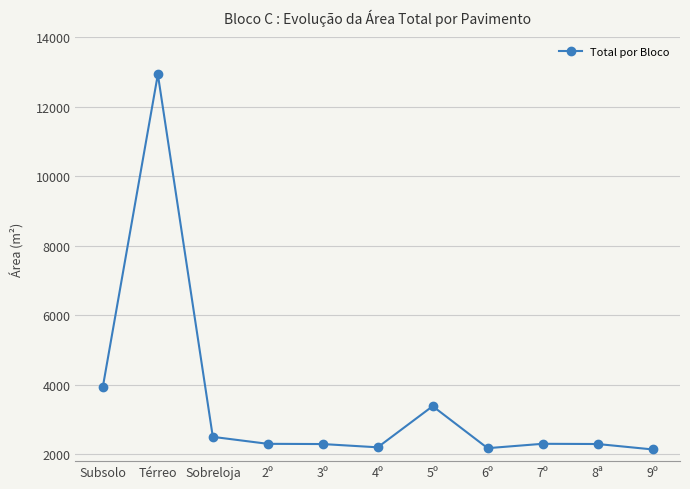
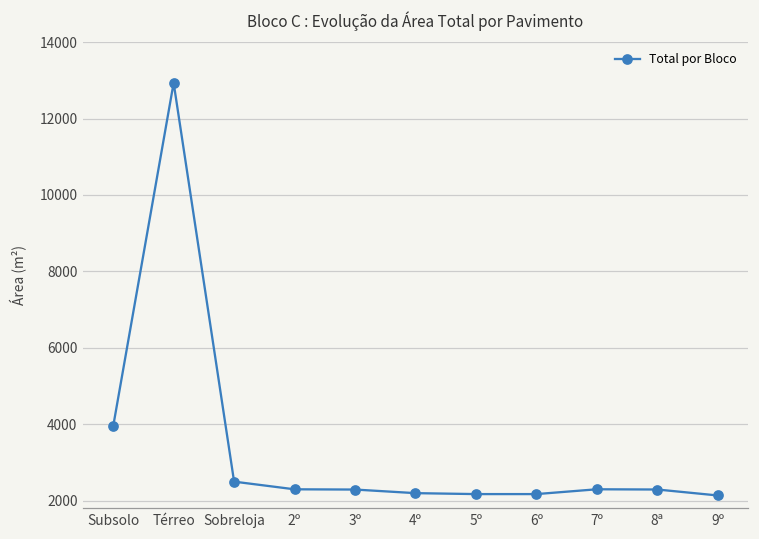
  {
    "Subsolo": 3900,
    "Térreo": 12900,
    "Sobreloja": 2500,
    "2º": 2300,
    "3º": 2300,
    "4º": 2200,
-   "5º": 3400,
+   "5º": 2200,
    "6º": 2200,
    "7º": 2300,
    "8ª": 2300,
    "9º": 2100
  }
